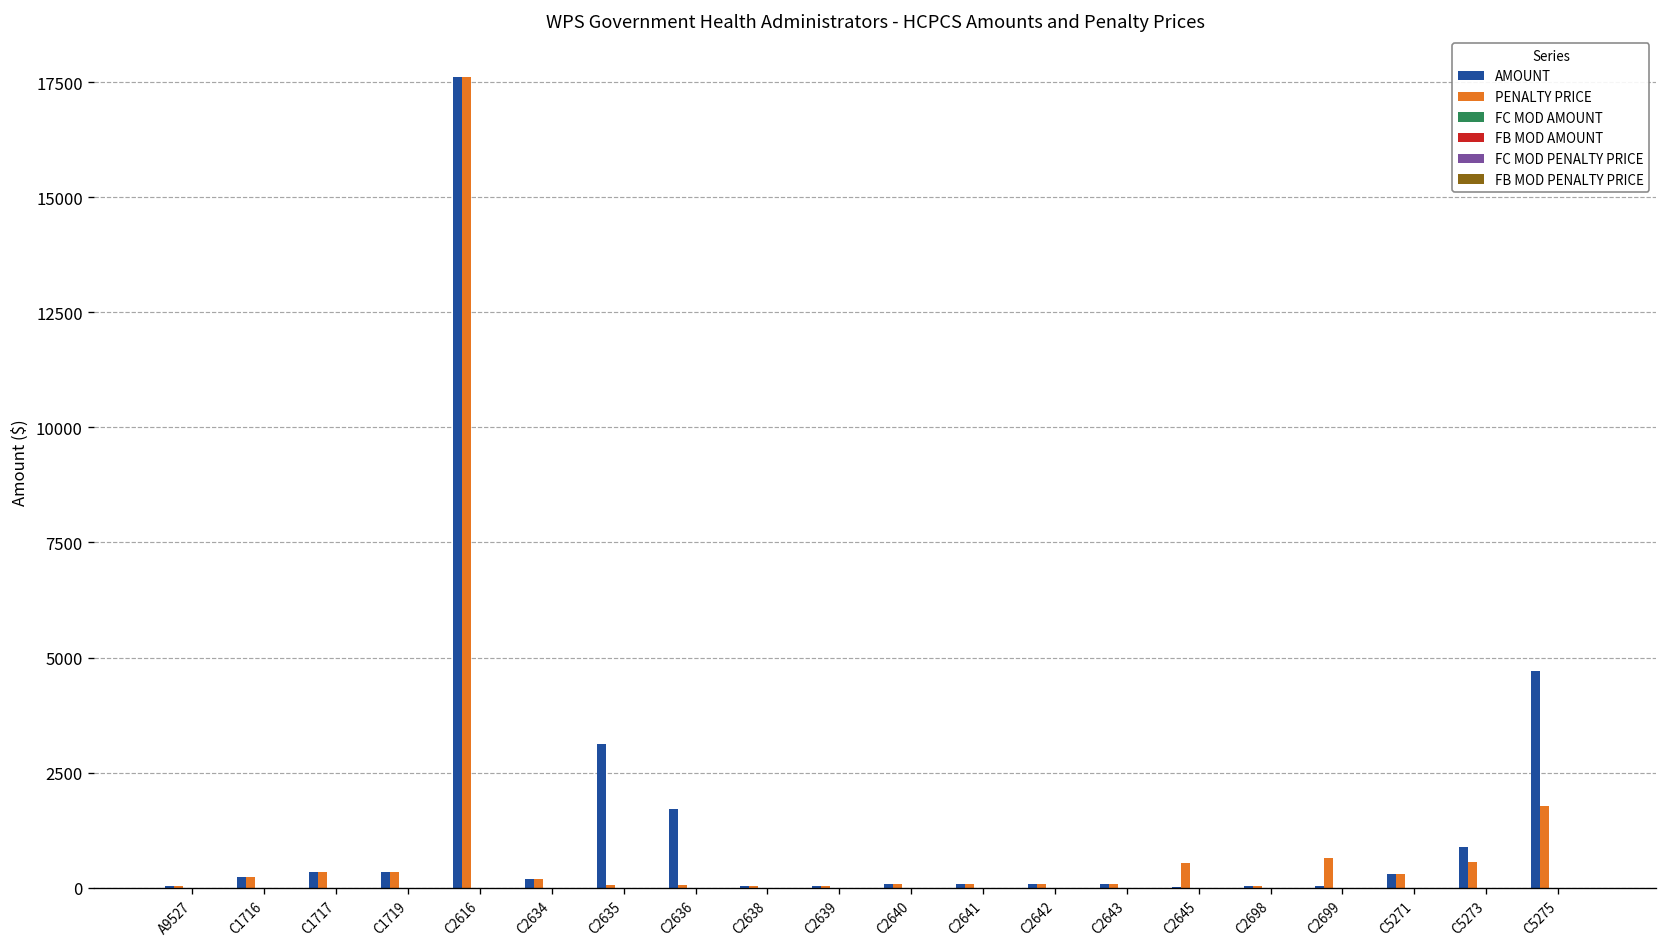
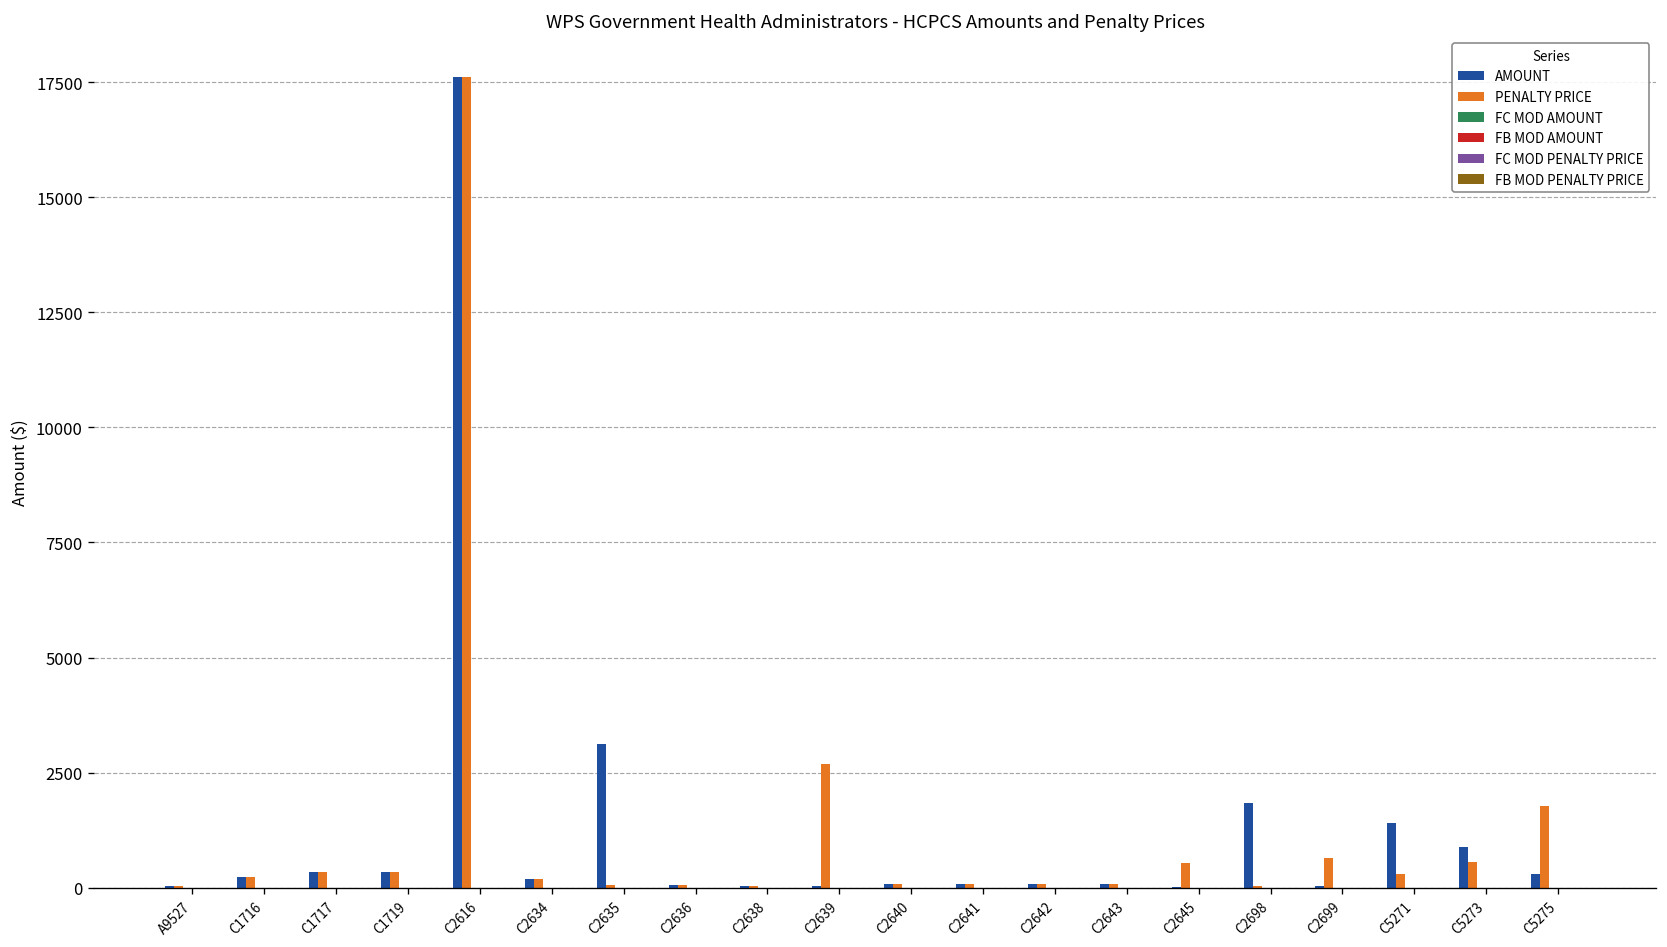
  {
    "AMOUNT": {
      "C1716": 200,
      "C1717": 300,
      "C1719": 300,
      "C2616": 17600,
      "C2634": 200,
      "C2635": 3100,
-     "C2636": 1700,
+     "C2636": 100,
      "C2640": 100,
      "C2641": 100,
      "C2642": 100,
      "C2643": 100,
-     "C2698": 0,
-     "C5271": 300,
+     "C2698": 1800,
+     "C5271": 1400,
      "C5273": 900,
-     "C5275": 4700
+     "C5275": 300
    },
    "PENALTY PRICE": {
      "C1716": 200,
      "C1717": 300,
      "C1719": 300,
      "C2616": 17600,
      "C2634": 200,
-     "C2639": 0,
+     "C2639": 2700,
      "C2640": 100,
      "C2641": 100,
      "C2642": 100,
      "C2643": 100,
      "C2645": 500,
      "C2699": 700,
      "C5271": 300,
      "C5273": 600,
      "C5275": 1800
    },
    "FC MOD AMOUNT": {
      "A9527": 0,
      "C1716": 0,
      "C1717": 0,
      "C1719": 0,
      "C2616": 0,
      "C2634": 0,
      "C2635": 0,
      "C2636": 0,
      "C2638": 0,
      "C2639": 0,
      "C2640": 0,
      "C2641": 0,
      "C2642": 0,
      "C2643": 0,
      "C2645": 0,
      "C2698": 0,
      "C2699": 0,
      "C5271": 0,
      "C5273": 0,
      "C5275": 0
    },
    "FB MOD AMOUNT": {
      "A9527": 0,
      "C1716": 0,
      "C1717": 0,
      "C1719": 0,
      "C2616": 0,
      "C2634": 0,
      "C2635": 0,
      "C2636": 0,
      "C2638": 0,
      "C2639": 0,
      "C2640": 0,
      "C2641": 0,
      "C2642": 0,
      "C2643": 0,
      "C2645": 0,
      "C2698": 0,
      "C2699": 0,
      "C5271": 0,
      "C5273": 0,
      "C5275": 0
    },
    "FC MOD PENALTY PRICE": {
      "A9527": 0,
      "C1716": 0,
      "C1717": 0,
      "C1719": 0,
      "C2616": 0,
      "C2634": 0,
      "C2635": 0,
      "C2636": 0,
      "C2638": 0,
      "C2639": 0,
      "C2640": 0,
      "C2641": 0,
      "C2642": 0,
      "C2643": 0,
      "C2645": 0,
      "C2698": 0,
      "C2699": 0,
      "C5271": 0,
      "C5273": 0,
      "C5275": 0
    },
    "FB MOD PENALTY PRICE": {
      "A9527": 0,
      "C1716": 0,
      "C1717": 0,
      "C1719": 0,
      "C2616": 0,
      "C2634": 0,
      "C2635": 0,
      "C2636": 0,
      "C2638": 0,
      "C2639": 0,
      "C2640": 0,
      "C2641": 0,
      "C2642": 0,
      "C2643": 0,
      "C2645": 0,
      "C2698": 0,
      "C2699": 0,
      "C5271": 0,
      "C5273": 0,
      "C5275": 0
    }
  }
